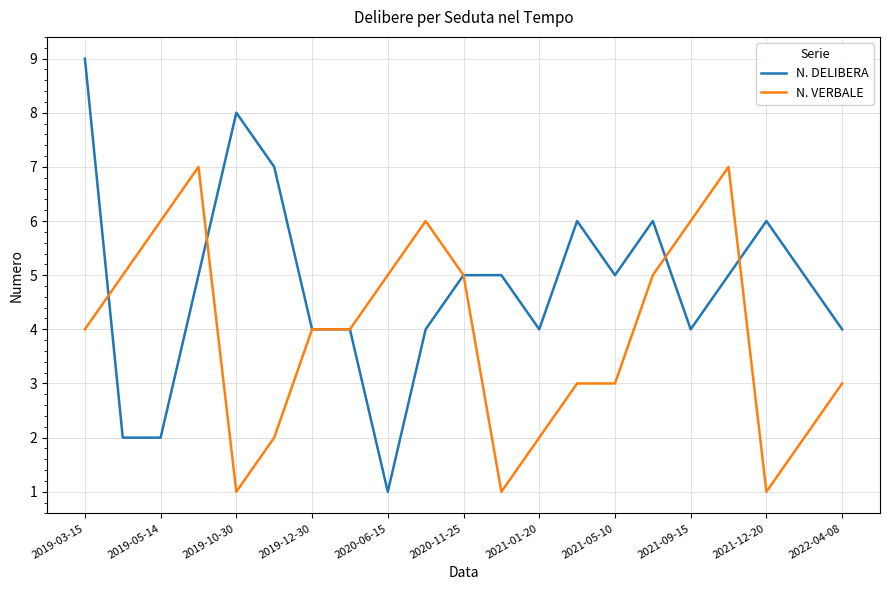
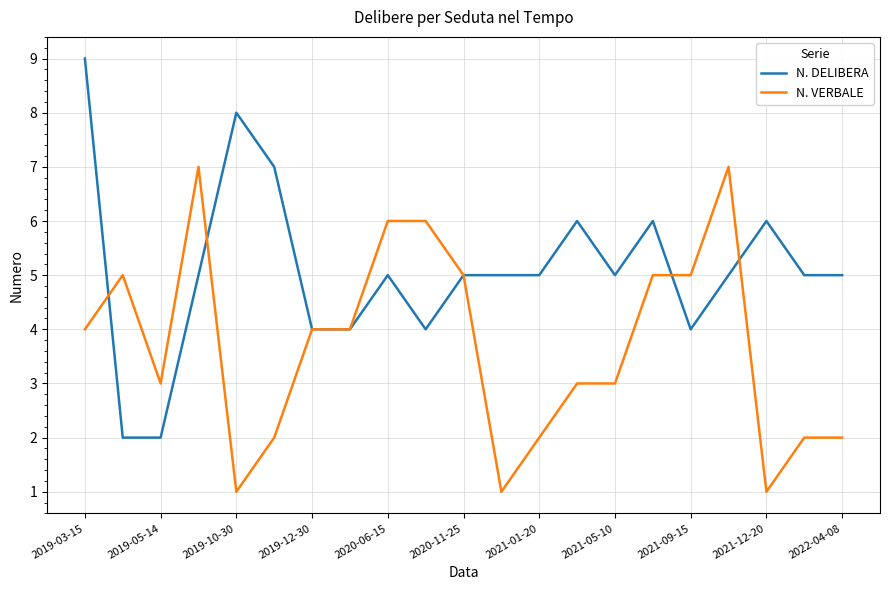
  {
    "N. DELIBERA": {
      "2019-03-15": 9,
      "2019-05-14": 2,
      "2019-10-30": 8,
-     "2020-06-15": 1,
-     "2021-01-20": 4,
+     "2020-06-15": 5,
+     "2021-01-20": 5,
      "2021-05-10": 5,
      "2021-09-15": 4,
      "2021-12-20": 6,
-     "2022-04-08": 4
+     "2022-04-08": 5
    },
    "N. VERBALE": {
      "2019-03-15": 4,
-     "2019-05-14": 6,
+     "2019-05-14": 3,
      "2019-10-30": 1,
-     "2020-06-15": 5,
+     "2020-06-15": 6,
      "2021-01-20": 2,
      "2021-05-10": 3,
-     "2021-09-15": 6,
+     "2021-09-15": 5,
      "2021-12-20": 1,
-     "2022-04-08": 3
+     "2022-04-08": 2
    }
  }
